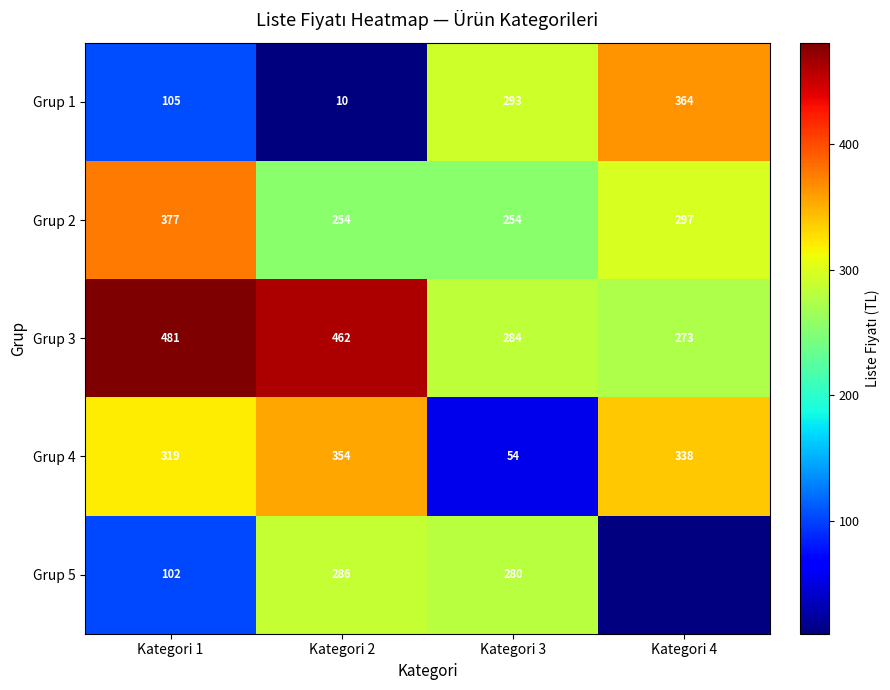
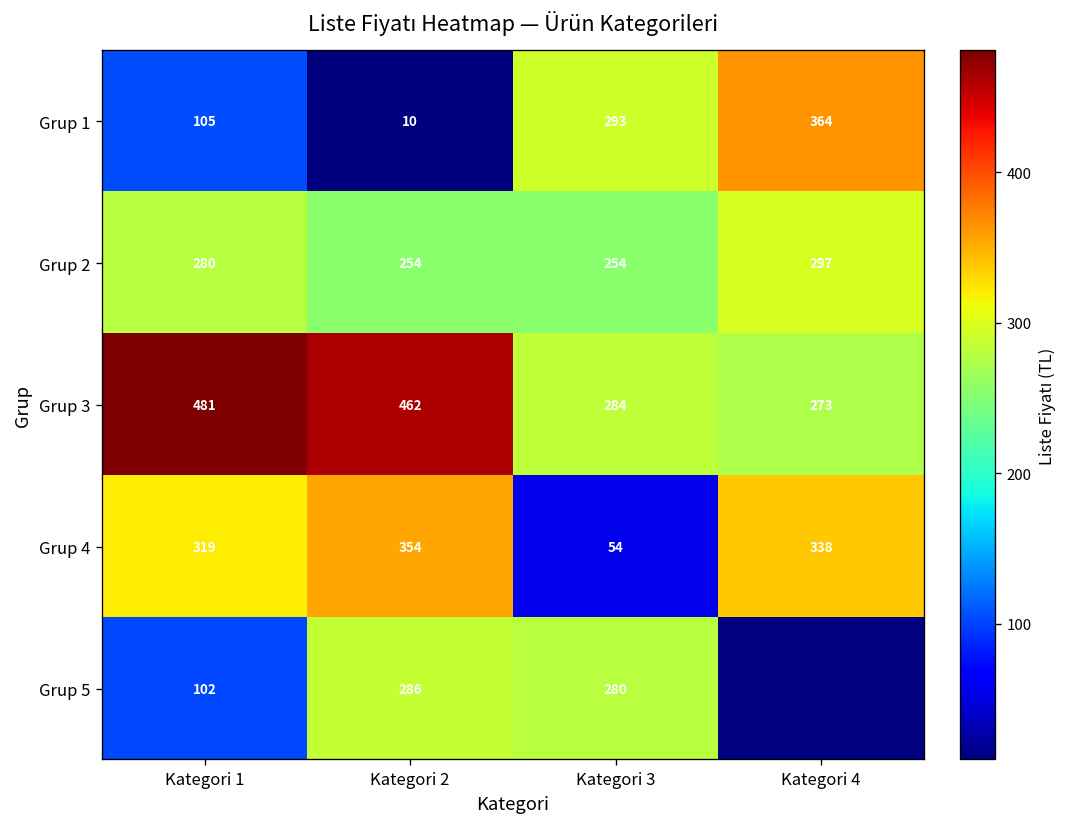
  {
    "Grup 1": {
      "Kategori 1": 105,
      "Kategori 2": 10,
      "Kategori 3": 293,
      "Kategori 4": 364
    },
    "Grup 2": {
-     "Kategori 1": 377,
+     "Kategori 1": 280,
      "Kategori 2": 254,
      "Kategori 3": 254,
      "Kategori 4": 297
    },
    "Grup 3": {
      "Kategori 1": 481,
      "Kategori 2": 462,
      "Kategori 3": 284,
      "Kategori 4": 273
    },
    "Grup 4": {
      "Kategori 1": 319,
      "Kategori 2": 354,
      "Kategori 3": 54,
      "Kategori 4": 338
    },
    "Grup 5": {
      "Kategori 1": 102,
      "Kategori 2": 286,
      "Kategori 3": 280
    }
  }
